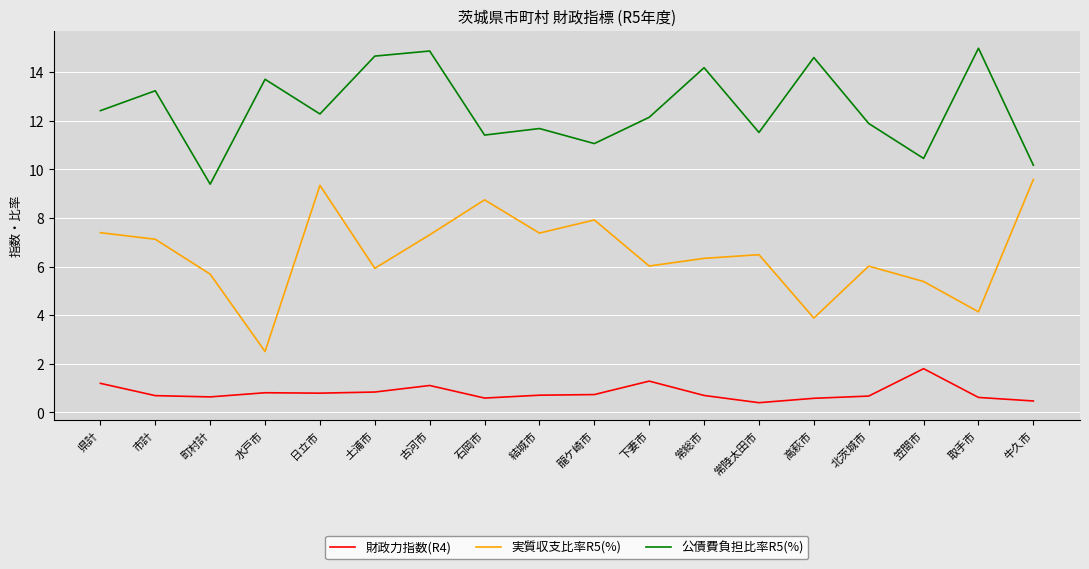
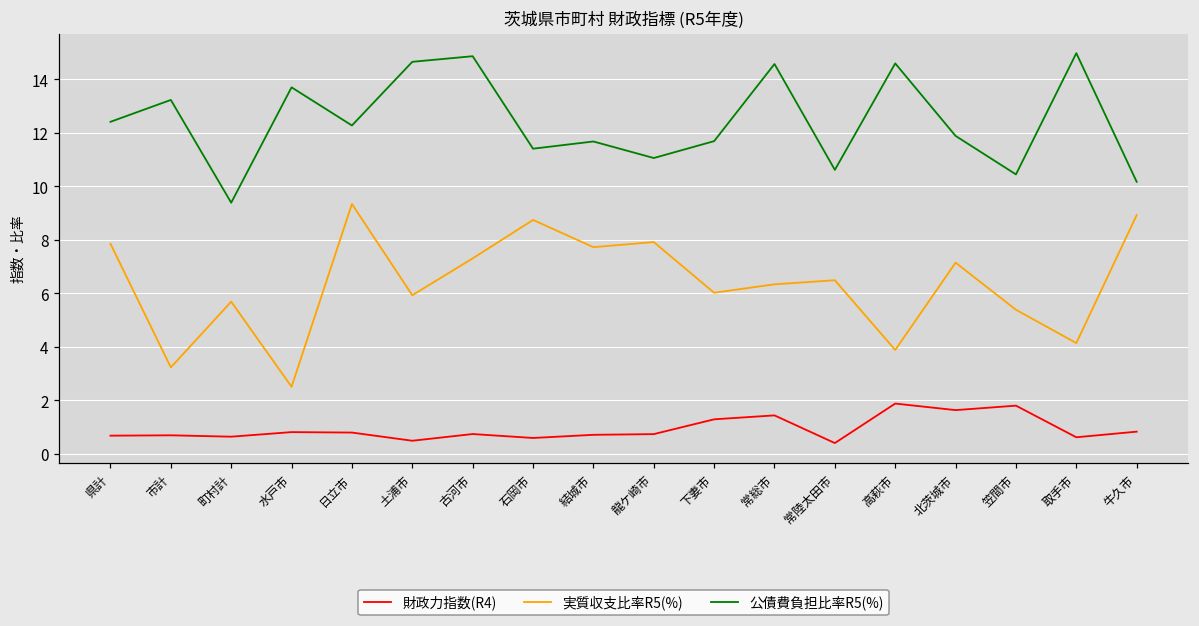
  {
    "財政力指数(R4)": {
-     "県計": 1.2,
+     "県計": 0.7,
      "市計": 0.7,
      "町村計": 0.6,
      "水戸市": 0.8,
      "日立市": 0.8,
-     "土浦市": 0.8,
-     "古河市": 1.1,
+     "土浦市": 0.5,
+     "古河市": 0.7,
      "石岡市": 0.6,
      "結城市": 0.7,
      "龍ケ崎市": 0.7,
      "下妻市": 1.3,
-     "常総市": 0.7,
+     "常総市": 1.4,
      "常陸太田市": 0.4,
-     "高萩市": 0.6,
-     "北茨城市": 0.7,
+     "高萩市": 1.9,
+     "北茨城市": 1.6,
      "笠間市": 1.8,
      "取手市": 0.6,
-     "牛久市": 0.5
+     "牛久市": 0.8
    },
    "実質収支比率R5(%)": {
-     "県計": 7.4,
-     "市計": 7.1,
+     "県計": 7.8,
+     "市計": 3.2,
      "町村計": 5.7,
      "水戸市": 2.5,
      "日立市": 9.3,
      "土浦市": 5.9,
      "古河市": 7.3,
      "石岡市": 8.7,
-     "結城市": 7.4,
+     "結城市": 7.7,
      "龍ケ崎市": 7.9,
      "下妻市": 6.0,
      "常総市": 6.3,
      "常陸太田市": 6.5,
      "高萩市": 3.9,
-     "北茨城市": 6.0,
+     "北茨城市": 7.1,
      "笠間市": 5.4,
      "取手市": 4.1,
-     "牛久市": 9.6
+     "牛久市": 8.9
    },
    "公債費負担比率R5(%)": {
      "県計": 12.4,
      "市計": 13.2,
      "町村計": 9.4,
      "水戸市": 13.7,
      "日立市": 12.3,
      "土浦市": 14.7,
      "古河市": 14.9,
      "石岡市": 11.4,
      "結城市": 11.7,
      "龍ケ崎市": 11.1,
-     "下妻市": 12.1,
-     "常総市": 14.2,
-     "常陸太田市": 11.5,
+     "下妻市": 11.7,
+     "常総市": 14.6,
+     "常陸太田市": 10.6,
      "高萩市": 14.6,
      "北茨城市": 11.9,
      "笠間市": 10.4,
      "取手市": 15.0,
      "牛久市": 10.2
    }
  }
